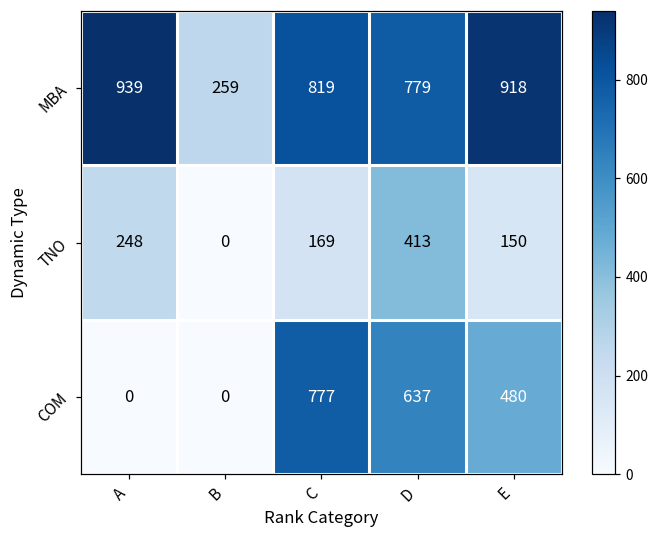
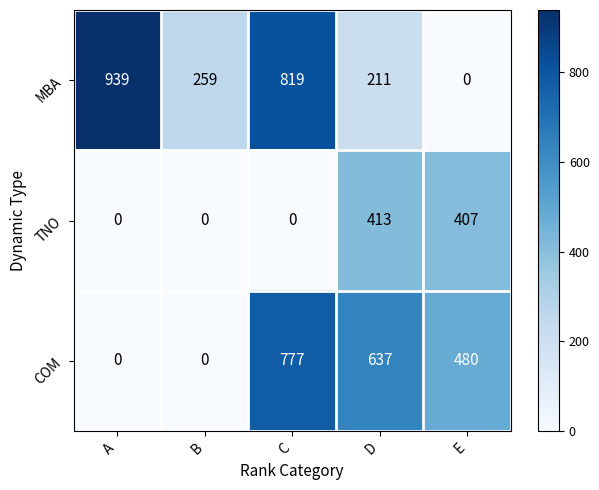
  {
    "MBA": {
      "A": 939,
      "B": 259,
      "C": 819,
-     "D": 779,
-     "E": 918
+     "D": 211,
+     "E": 0
    },
    "TNO": {
-     "A": 248,
+     "A": 0,
      "B": 0,
-     "C": 169,
+     "C": 0,
      "D": 413,
-     "E": 150
+     "E": 407
    },
    "COM": {
      "A": 0,
      "B": 0,
      "C": 777,
      "D": 637,
      "E": 480
    }
  }
